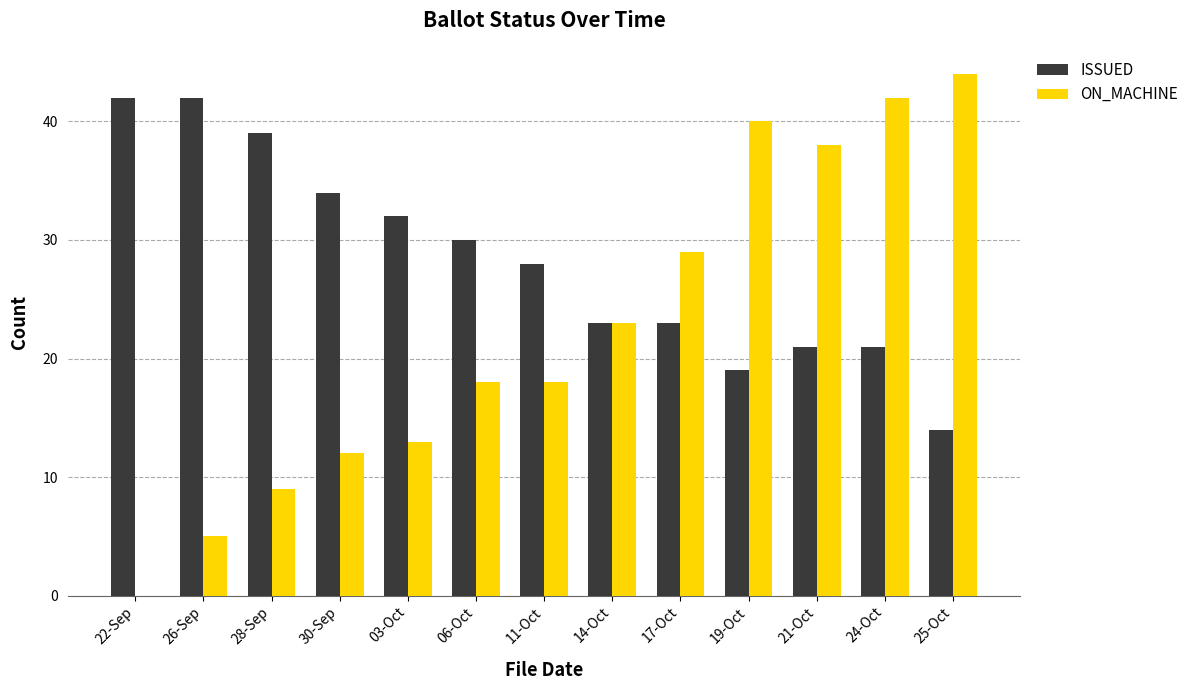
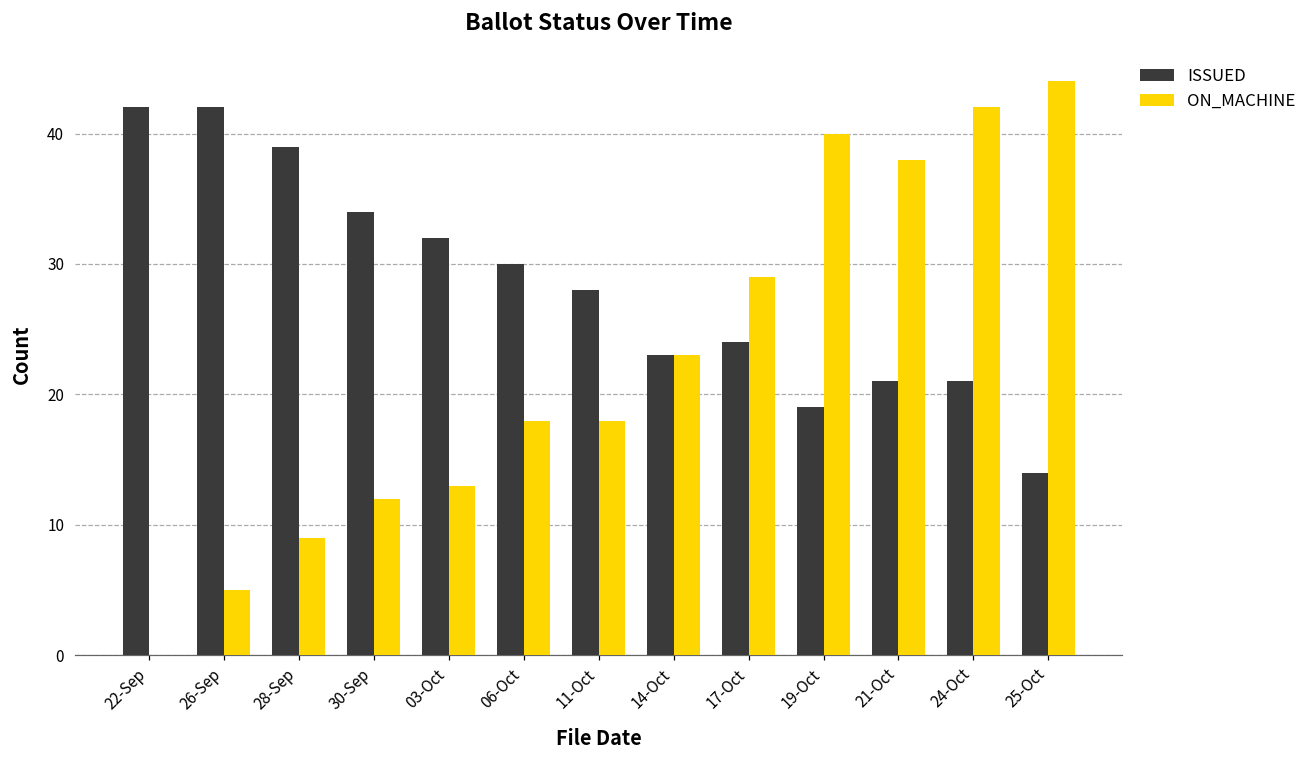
  {
    "ISSUED": {
      "22-Sep": 42,
      "26-Sep": 42,
      "28-Sep": 39,
      "30-Sep": 34,
      "03-Oct": 32,
      "06-Oct": 30,
      "11-Oct": 28,
      "14-Oct": 23,
-     "17-Oct": 23,
+     "17-Oct": 24,
      "19-Oct": 19,
      "21-Oct": 21,
      "24-Oct": 21,
      "25-Oct": 14
    },
    "ON_MACHINE": {
      "22-Sep": 0,
      "26-Sep": 5,
      "28-Sep": 9,
      "30-Sep": 12,
      "03-Oct": 13,
      "06-Oct": 18,
      "11-Oct": 18,
      "14-Oct": 23,
      "17-Oct": 29,
      "19-Oct": 40,
      "21-Oct": 38,
      "24-Oct": 42,
      "25-Oct": 44
    }
  }
